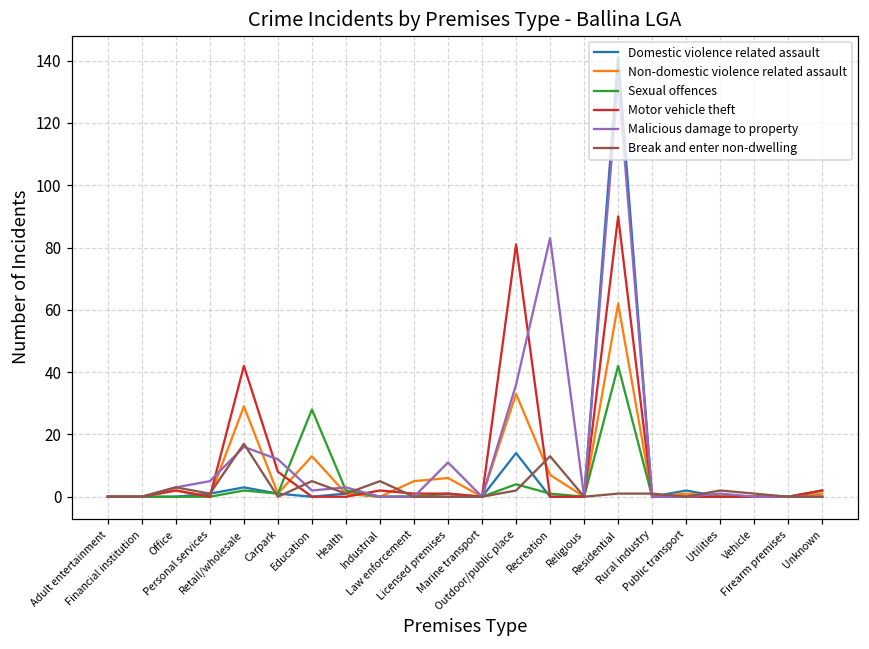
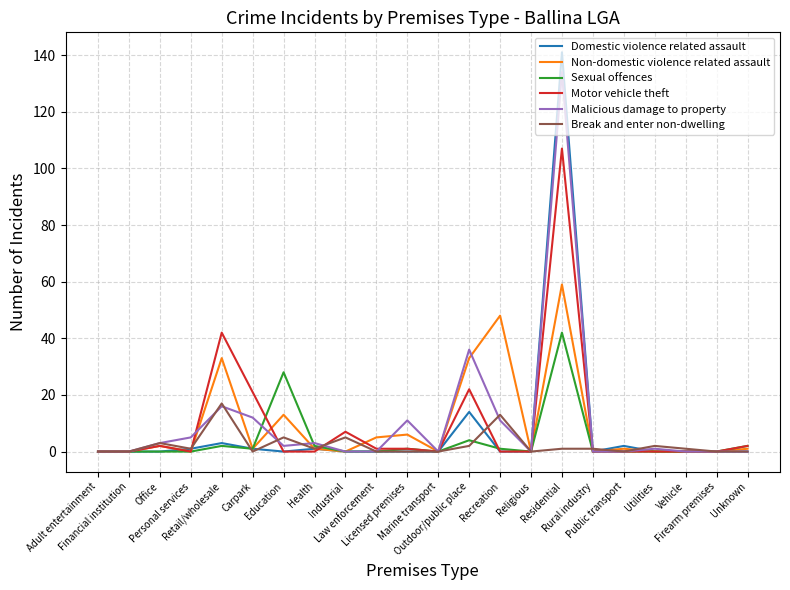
  {
    "Domestic violence related assault": {
      "Retail/wholesale": 3,
      "Outdoor/public place": 14,
      "Public transport": 2
    },
    "Non-domestic violence related assault": {
-     "Retail/wholesale": 29,
+     "Retail/wholesale": 33,
      "Education": 13,
      "Law enforcement": 5,
      "Licensed premises": 6,
      "Outdoor/public place": 33,
-     "Recreation": 7,
-     "Residential": 62,
+     "Recreation": 48,
+     "Residential": 59,
      "Public transport": 1,
      "Unknown": 1
    },
    "Sexual offences": {
      "Retail/wholesale": 2,
      "Education": 28,
      "Health": 2,
      "Outdoor/public place": 4,
      "Recreation": 1,
      "Residential": 42
    },
    "Motor vehicle theft": {
      "Retail/wholesale": 42,
-     "Carpark": 8,
+     "Carpark": 21,
      "Health": 0,
-     "Industrial": 2,
+     "Industrial": 7,
      "Law enforcement": 1,
-     "Outdoor/public place": 81,
-     "Residential": 90
+     "Outdoor/public place": 22,
+     "Residential": 107
    },
    "Malicious damage to property": {
      "Personal services": 5,
      "Retail/wholesale": 16,
      "Carpark": 12,
      "Education": 2,
      "Health": 3,
      "Licensed premises": 11,
      "Outdoor/public place": 36,
-     "Recreation": 83,
+     "Recreation": 11,
      "Utilities": 1
    },
    "Break and enter non-dwelling": {
      "Retail/wholesale": 17,
      "Carpark": 0,
      "Education": 5,
      "Industrial": 5,
      "Outdoor/public place": 2,
      "Recreation": 13,
      "Residential": 1,
      "Rural industry": 1,
      "Utilities": 2,
      "Vehicle": 1
    }
  }
